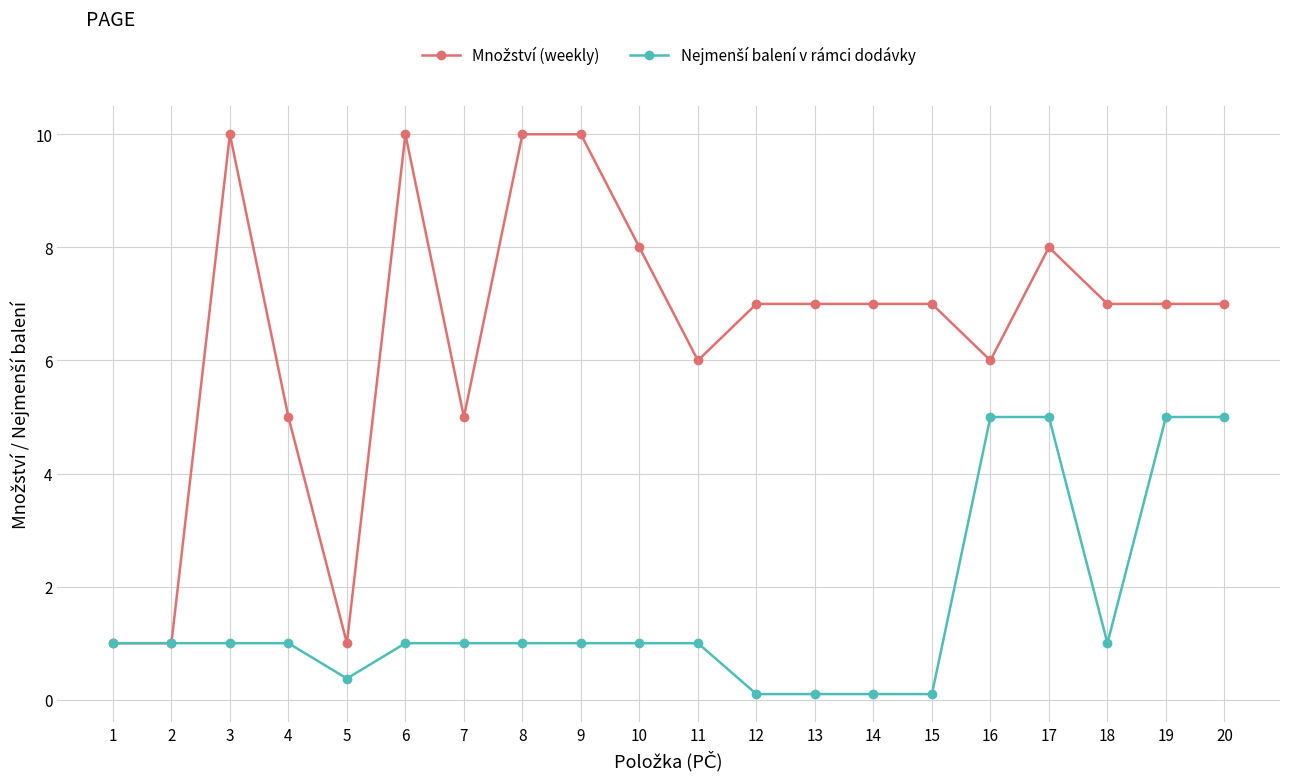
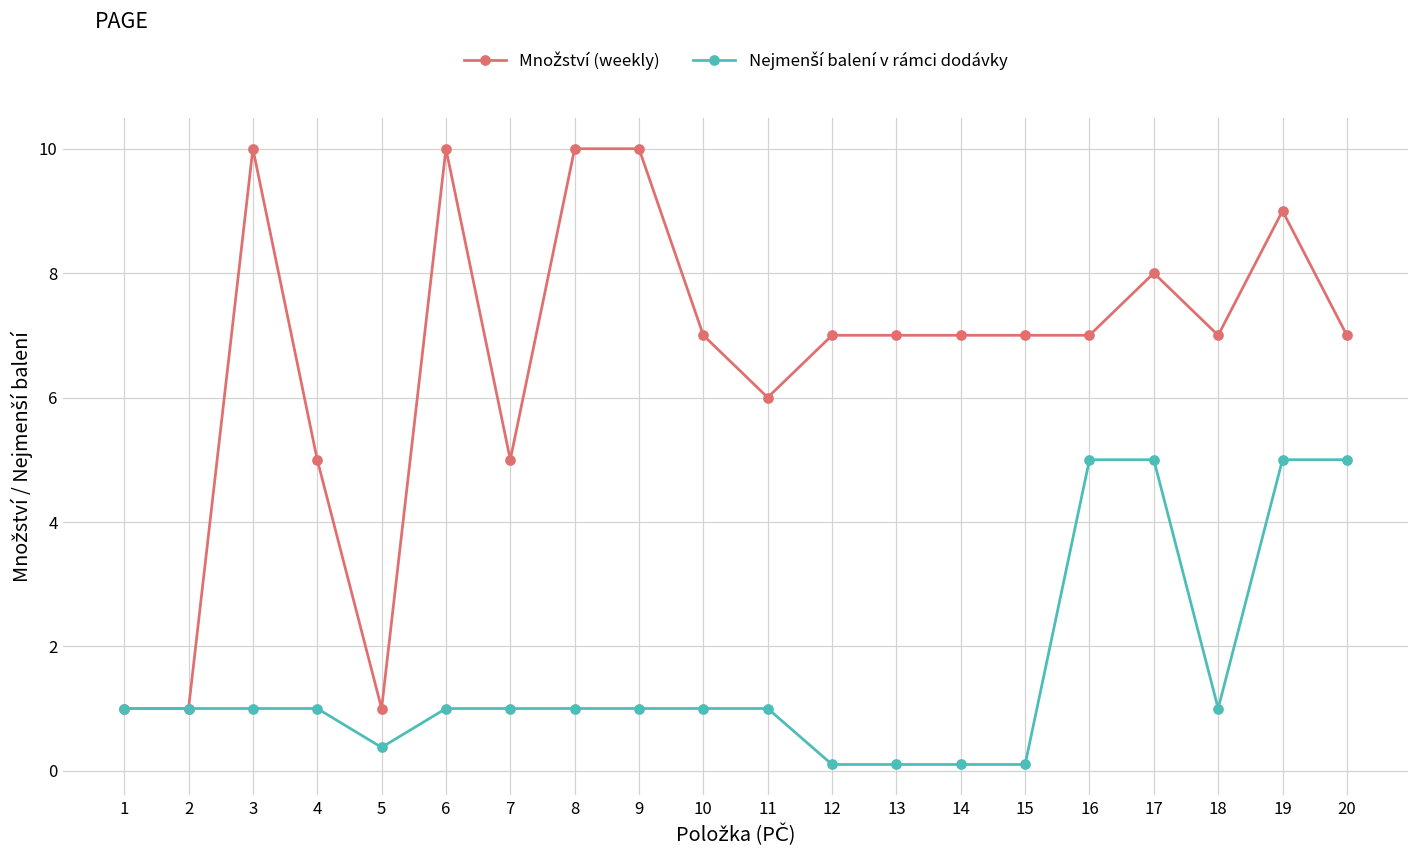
  {
    "Množství (weekly)": {
      "3": 10,
      "4": 5,
      "5": 1,
      "6": 10,
      "7": 5,
      "8": 10,
      "9": 10,
-     "10": 8,
+     "10": 7,
      "11": 6,
      "12": 7,
      "13": 7,
      "14": 7,
      "15": 7,
-     "16": 6,
+     "16": 7,
      "17": 8,
      "18": 7,
-     "19": 7,
+     "19": 9,
      "20": 7
    },
    "Nejmenší balení v rámci dodávky": {
      "3": 1,
      "4": 1,
      "5": 0.4,
      "6": 1,
      "7": 1,
      "8": 1,
      "9": 1,
      "10": 1,
      "11": 1,
      "12": 0.1,
      "13": 0.1,
      "14": 0.1,
      "15": 0.1,
      "16": 5,
      "17": 5,
      "18": 1,
      "19": 5,
      "20": 5
    }
  }
